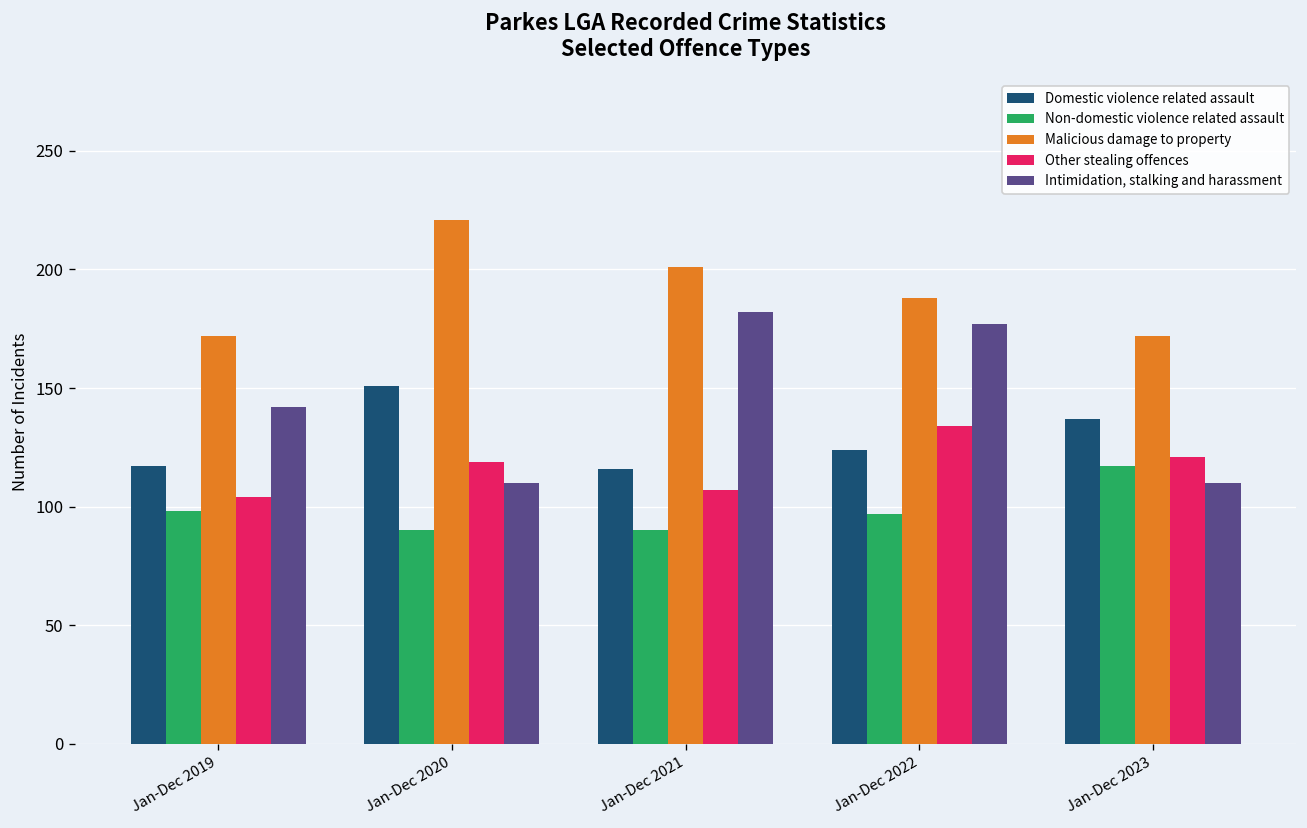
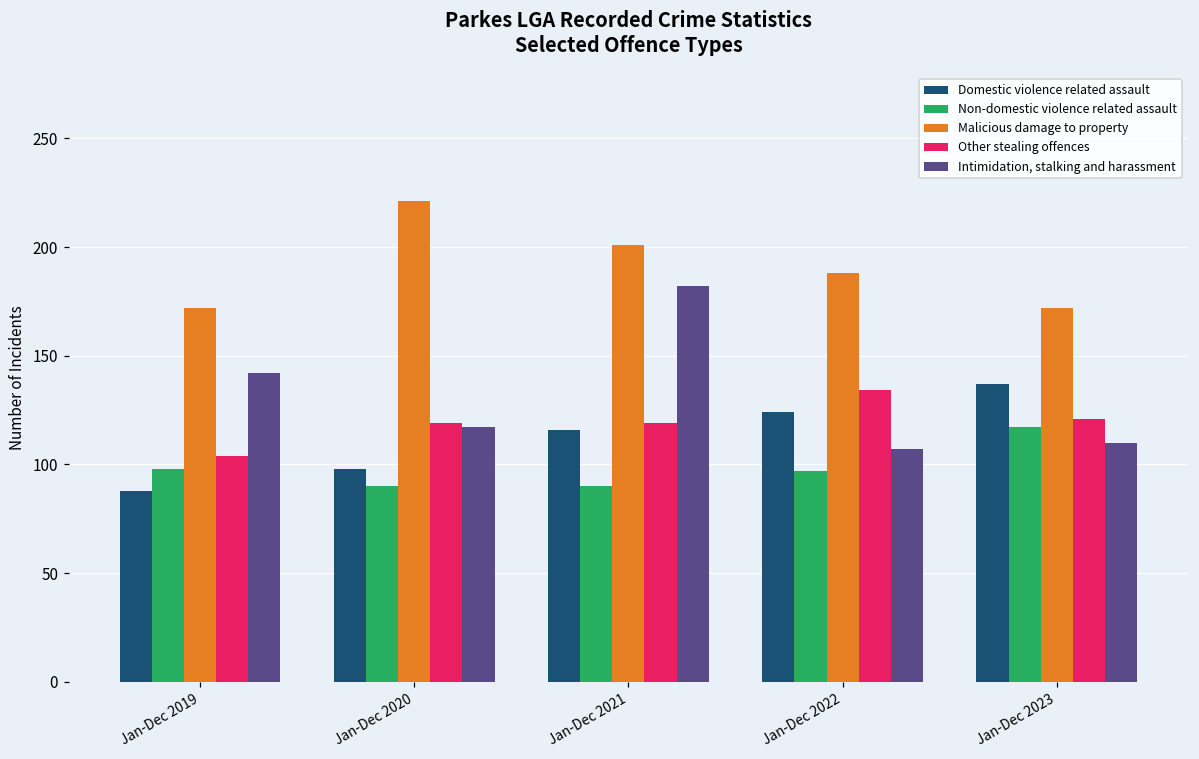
  {
    "Domestic violence related assault": {
-     "Jan-Dec 2019": 117,
-     "Jan-Dec 2020": 151,
+     "Jan-Dec 2019": 88,
+     "Jan-Dec 2020": 98,
      "Jan-Dec 2021": 116,
      "Jan-Dec 2022": 124,
      "Jan-Dec 2023": 137
    },
    "Non-domestic violence related assault": {
      "Jan-Dec 2019": 98,
      "Jan-Dec 2020": 90,
      "Jan-Dec 2021": 90,
      "Jan-Dec 2022": 97,
      "Jan-Dec 2023": 117
    },
    "Malicious damage to property": {
      "Jan-Dec 2019": 172,
      "Jan-Dec 2020": 221,
      "Jan-Dec 2021": 201,
      "Jan-Dec 2022": 188,
      "Jan-Dec 2023": 172
    },
    "Other stealing offences": {
      "Jan-Dec 2019": 104,
      "Jan-Dec 2020": 119,
-     "Jan-Dec 2021": 107,
+     "Jan-Dec 2021": 119,
      "Jan-Dec 2022": 134,
      "Jan-Dec 2023": 121
    },
    "Intimidation, stalking and harassment": {
      "Jan-Dec 2019": 142,
-     "Jan-Dec 2020": 110,
+     "Jan-Dec 2020": 117,
      "Jan-Dec 2021": 182,
-     "Jan-Dec 2022": 177,
+     "Jan-Dec 2022": 107,
      "Jan-Dec 2023": 110
    }
  }
